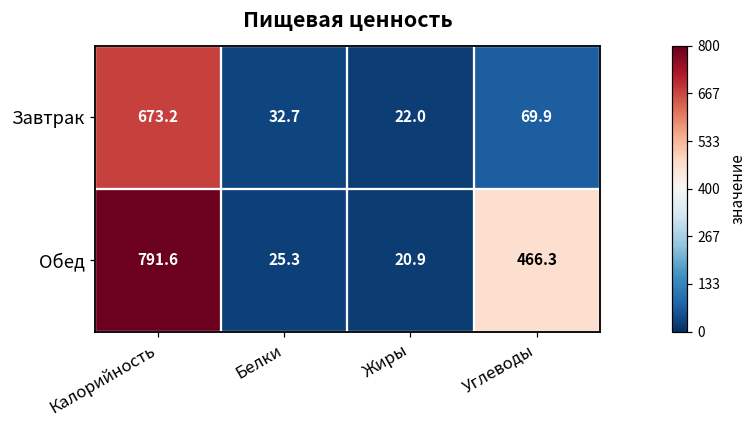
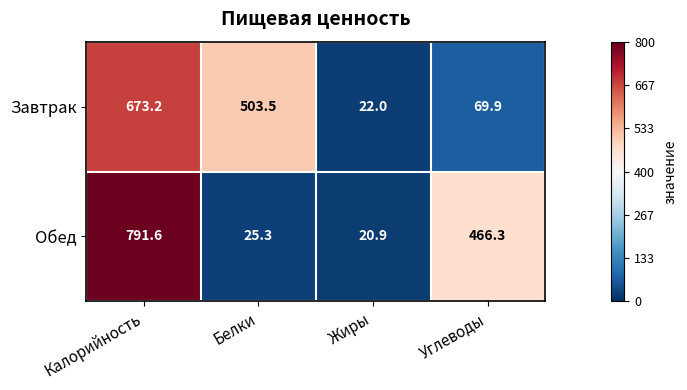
  {
    "Завтрак": {
      "Калорийность": 673.2,
-     "Белки": 32.7,
+     "Белки": 503.5,
      "Жиры": 22.0,
      "Углеводы": 69.9
    },
    "Обед": {
      "Калорийность": 791.6,
      "Белки": 25.3,
      "Жиры": 20.9,
      "Углеводы": 466.3
    }
  }
